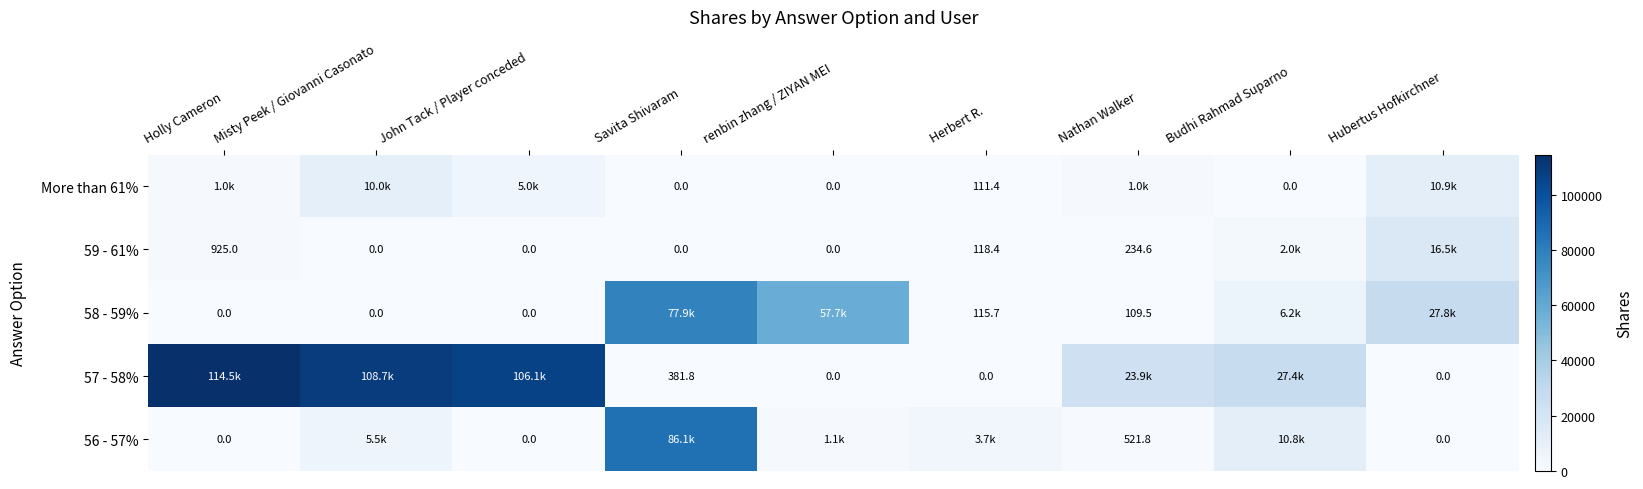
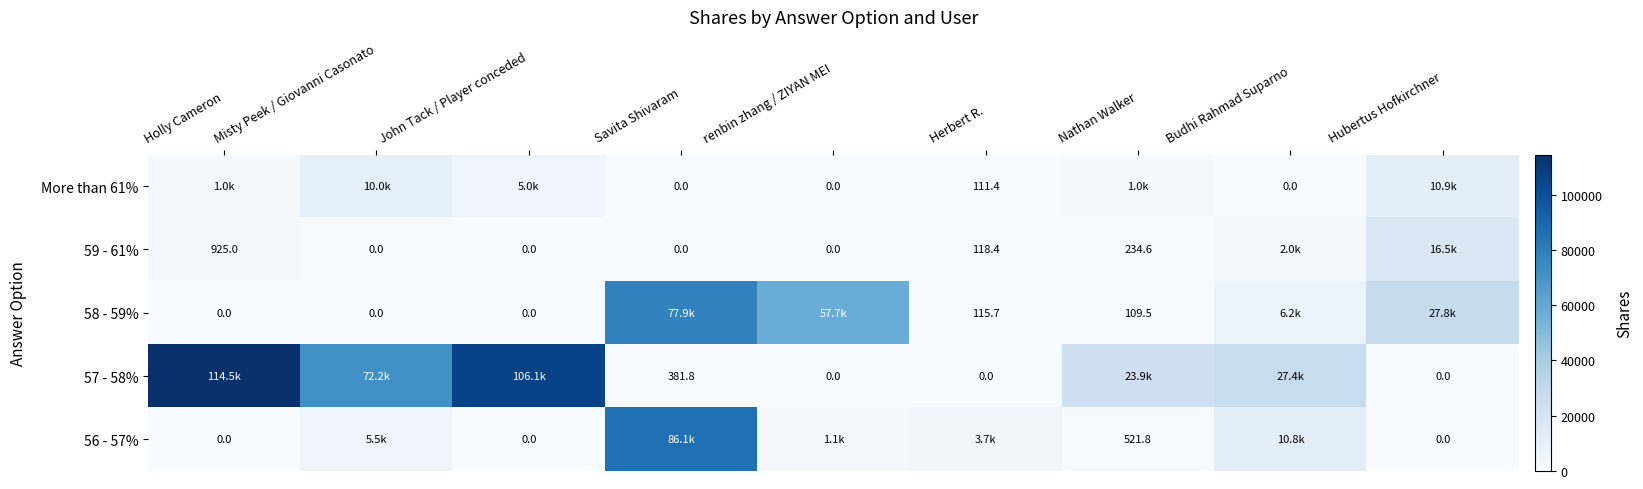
  {
    "More than 61%": {
      "Holly Cameron": "1.0k",
      "Misty Peek / Giovanni Casonato": "10.0k",
      "John Tack / Player conceded": "5.0k",
      "Savita Shivaram": "0.0",
      "renbin zhang / ZIYAN MEI": "0.0",
      "Herbert R.": "111.4",
      "Nathan Walker": "1.0k",
      "Budhi Rahmad Suparno": "0.0",
      "Hubertus Hofkirchner": "10.9k"
    },
    "59 - 61%": {
      "Holly Cameron": "925.0",
      "Misty Peek / Giovanni Casonato": "0.0",
      "John Tack / Player conceded": "0.0",
      "Savita Shivaram": "0.0",
      "renbin zhang / ZIYAN MEI": "0.0",
      "Herbert R.": "118.4",
      "Nathan Walker": "234.6",
      "Budhi Rahmad Suparno": "2.0k",
      "Hubertus Hofkirchner": "16.5k"
    },
    "58 - 59%": {
      "Holly Cameron": "0.0",
      "Misty Peek / Giovanni Casonato": "0.0",
      "John Tack / Player conceded": "0.0",
      "Savita Shivaram": "77.9k",
      "renbin zhang / ZIYAN MEI": "57.7k",
      "Herbert R.": "115.7",
      "Nathan Walker": "109.5",
      "Budhi Rahmad Suparno": "6.2k",
      "Hubertus Hofkirchner": "27.8k"
    },
    "57 - 58%": {
      "Holly Cameron": "114.5k",
-     "Misty Peek / Giovanni Casonato": "108.7k",
+     "Misty Peek / Giovanni Casonato": "72.2k",
      "John Tack / Player conceded": "106.1k",
      "Savita Shivaram": "381.8",
      "renbin zhang / ZIYAN MEI": "0.0",
      "Herbert R.": "0.0",
      "Nathan Walker": "23.9k",
      "Budhi Rahmad Suparno": "27.4k",
      "Hubertus Hofkirchner": "0.0"
    },
    "56 - 57%": {
      "Holly Cameron": "0.0",
      "Misty Peek / Giovanni Casonato": "5.5k",
      "John Tack / Player conceded": "0.0",
      "Savita Shivaram": "86.1k",
      "renbin zhang / ZIYAN MEI": "1.1k",
      "Herbert R.": "3.7k",
      "Nathan Walker": "521.8",
      "Budhi Rahmad Suparno": "10.8k",
      "Hubertus Hofkirchner": "0.0"
    }
  }
